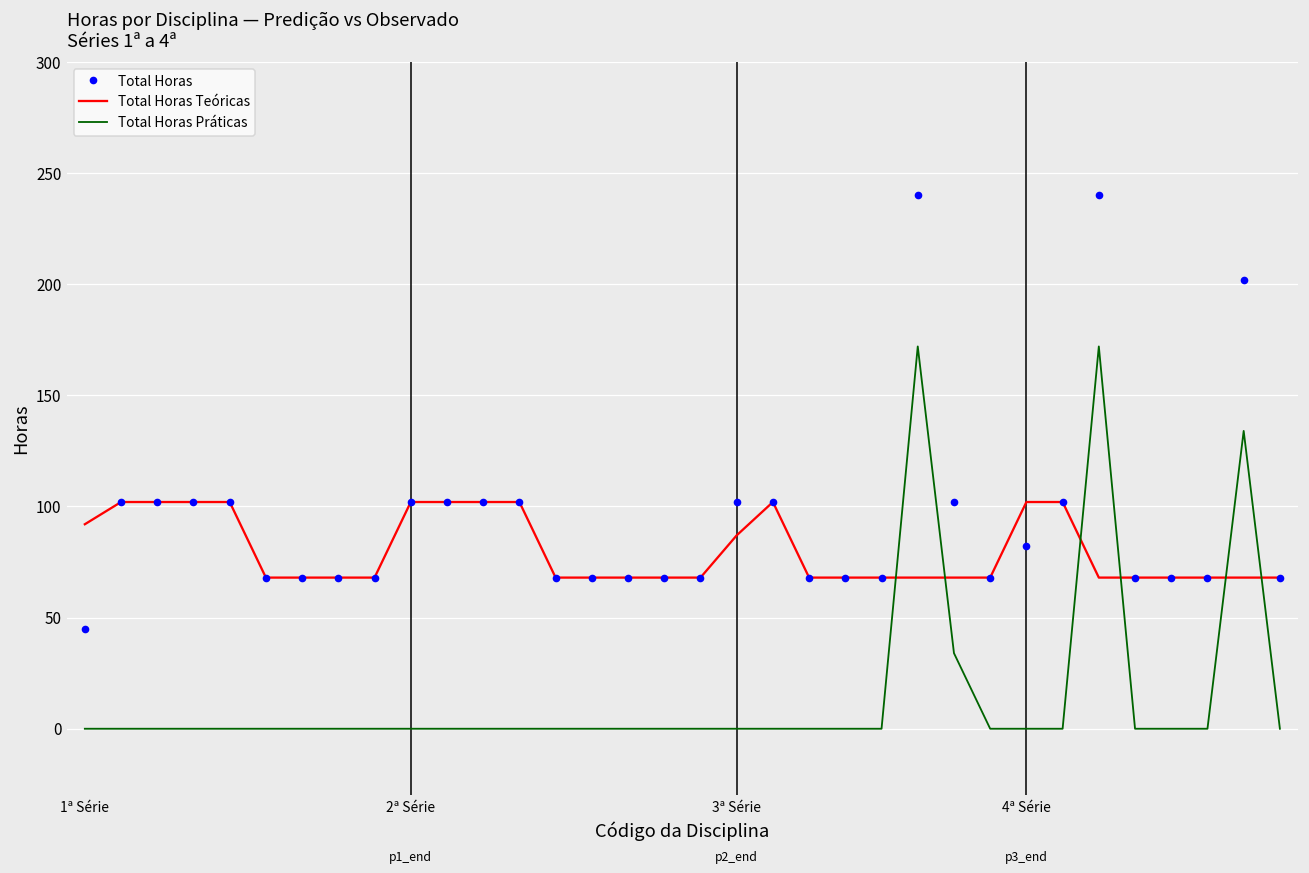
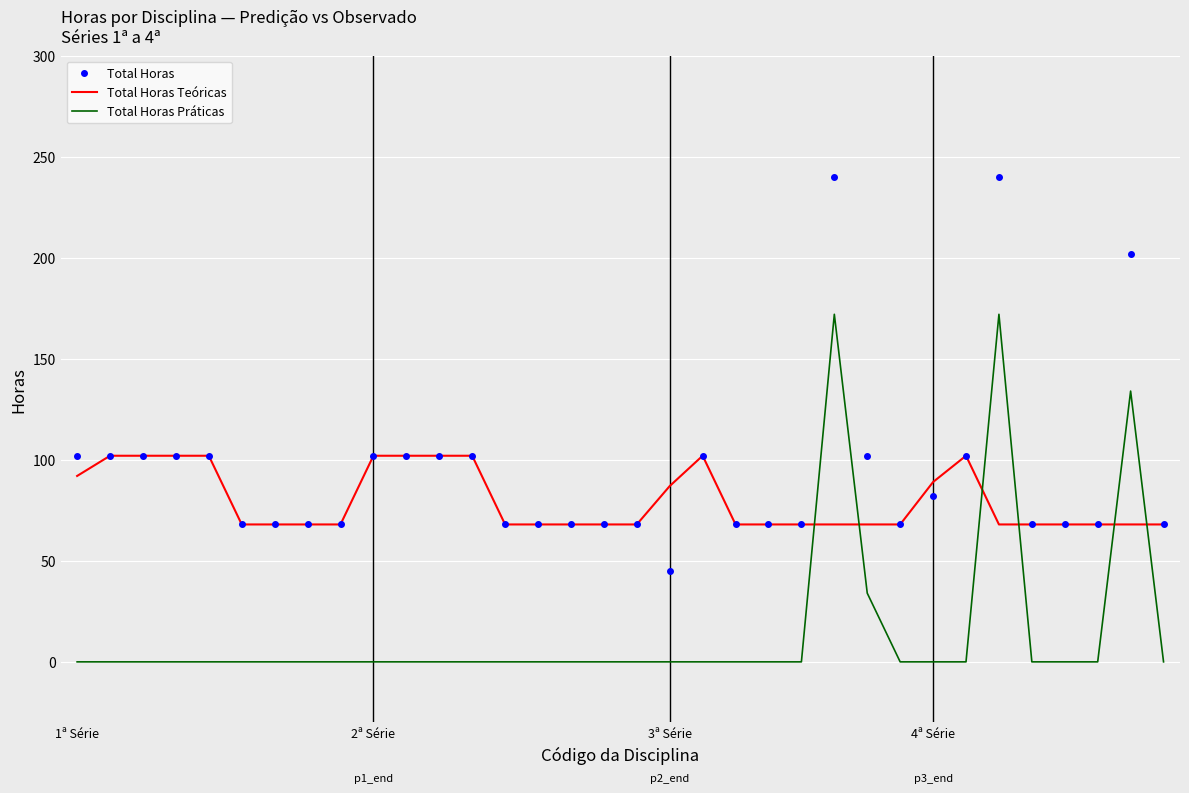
  {
    "Total Horas": {
-     "1ª Série": 45,
-     "3ª Série": 102,
+     "1ª Série": 102,
+     "3ª Série": 45,
      "4ª Série": 82
    },
    "Total Horas Teóricas": {
      "1ª Série": 92,
      "3ª Série": 87,
-     "4ª Série": 102
+     "4ª Série": 89
    },
    "Total Horas Práticas": {
      "1ª Série": 0,
      "2ª Série": 0,
      "3ª Série": 0,
      "4ª Série": 0
    }
  }
